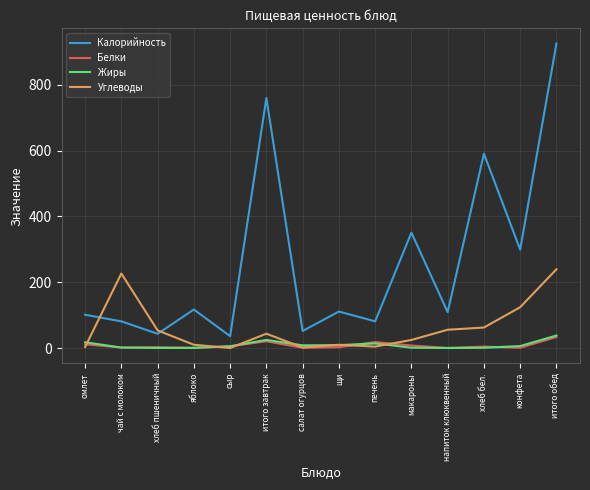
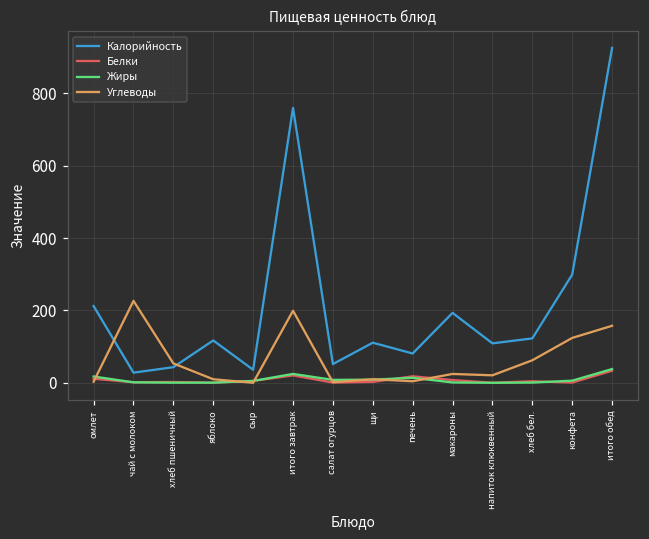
  {
    "Калорийность": {
-     "омлет": 100,
-     "чай с молоком": 80,
+     "омлет": 210,
+     "чай с молоком": 30,
      "хлеб пшеничный": 40,
      "яблоко": 120,
      "сыр": 40,
      "итого завтрак": 760,
      "салат огурцов": 50,
      "щи": 110,
      "печень": 80,
-     "макароны": 350,
+     "макароны": 190,
      "напиток клюквенный": 110,
-     "хлеб бел.": 590,
+     "хлеб бел.": 120,
      "конфета": 300,
      "итого обед": 930
    },
    "Углеводы": {
      "омлет": 0,
      "чай с молоком": 230,
      "хлеб пшеничный": 50,
      "яблоко": 10,
-     "итого завтрак": 40,
+     "итого завтрак": 200,
      "печень": 0,
      "макароны": 20,
-     "напиток клюквенный": 60,
+     "напиток клюквенный": 20,
      "хлеб бел.": 60,
      "конфета": 120,
-     "итого обед": 240
+     "итого обед": 160
    }
  }
